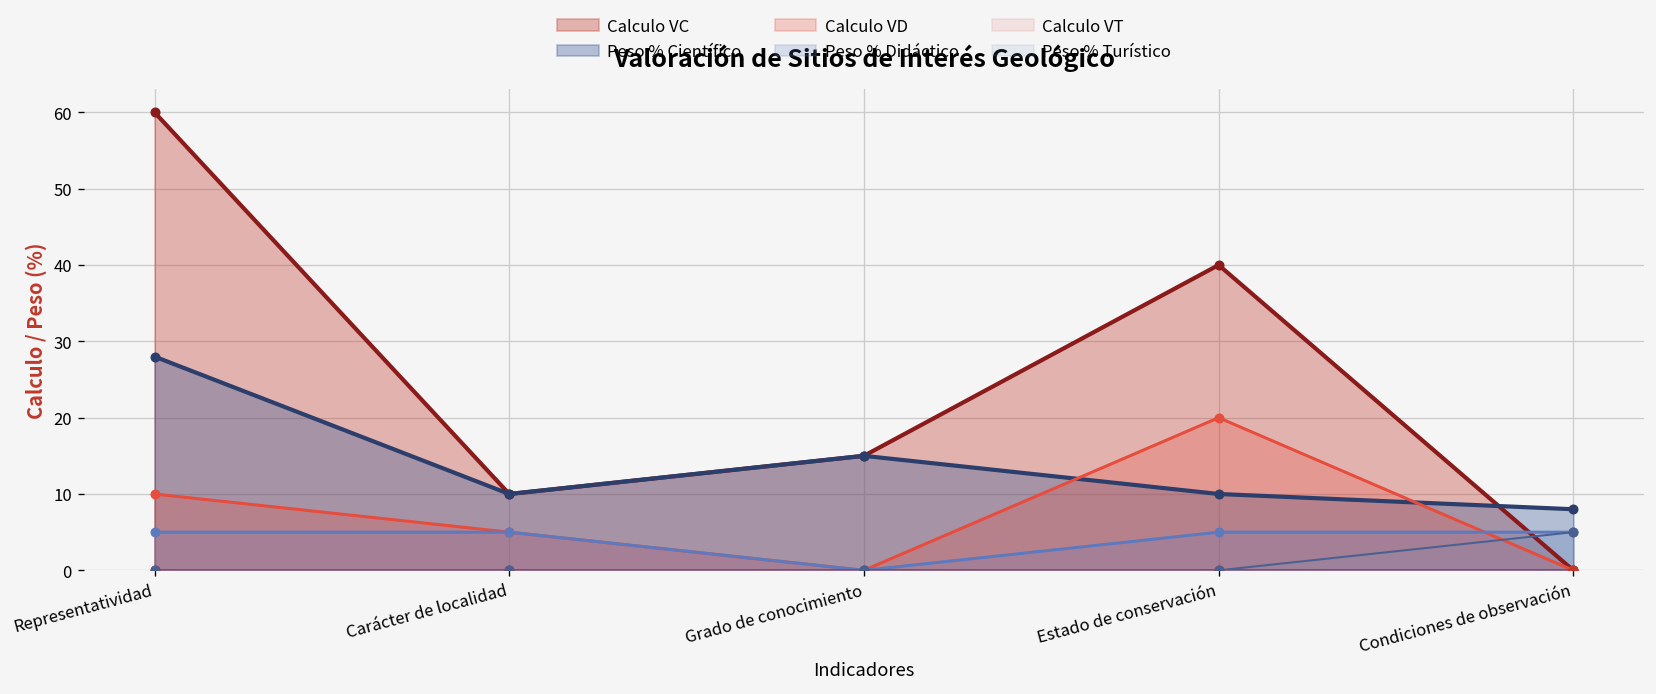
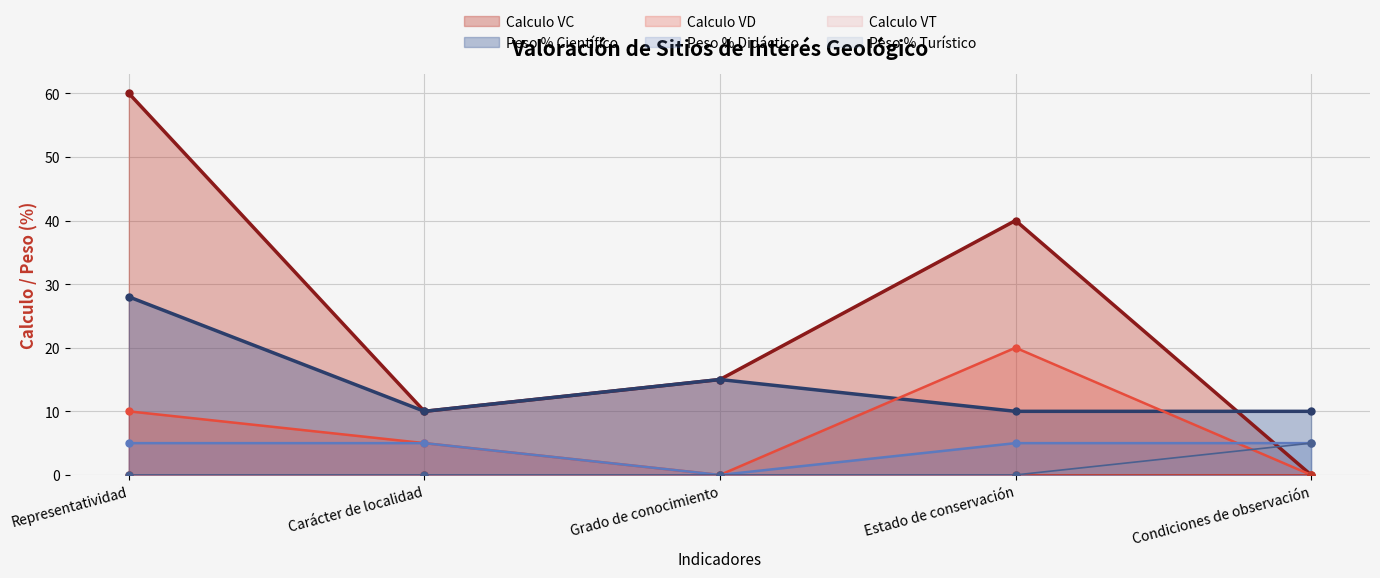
  {
    "Peso % Científico": {
      "Representatividad": 28,
      "Estado de conservación": 10,
-     "Condiciones de observación": 8
+     "Condiciones de observación": 10
    }
  }
